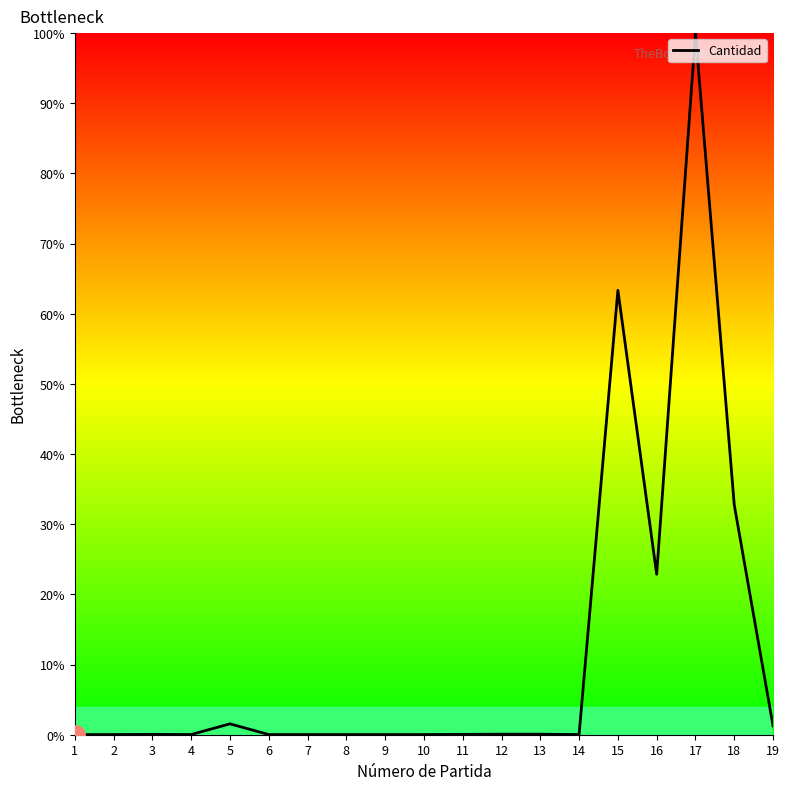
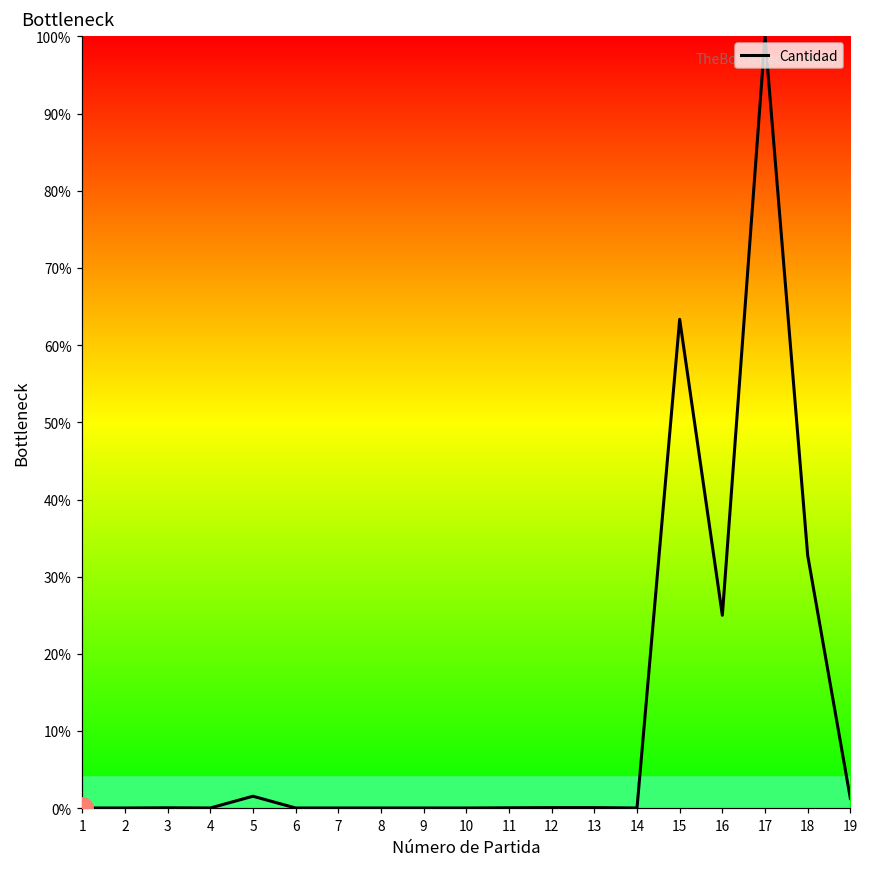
  {
    "Cantidad": {
      "15": "63%",
-     "16": "23%",
+     "16": "25%",
      "17": "100%",
      "18": "33%"
    }
  }
